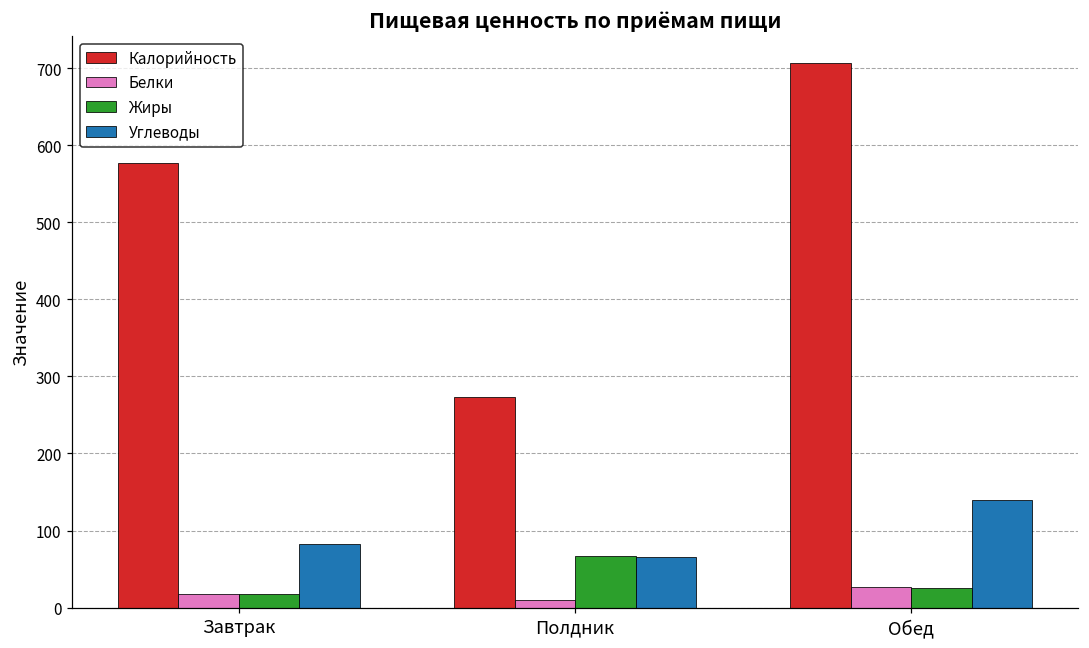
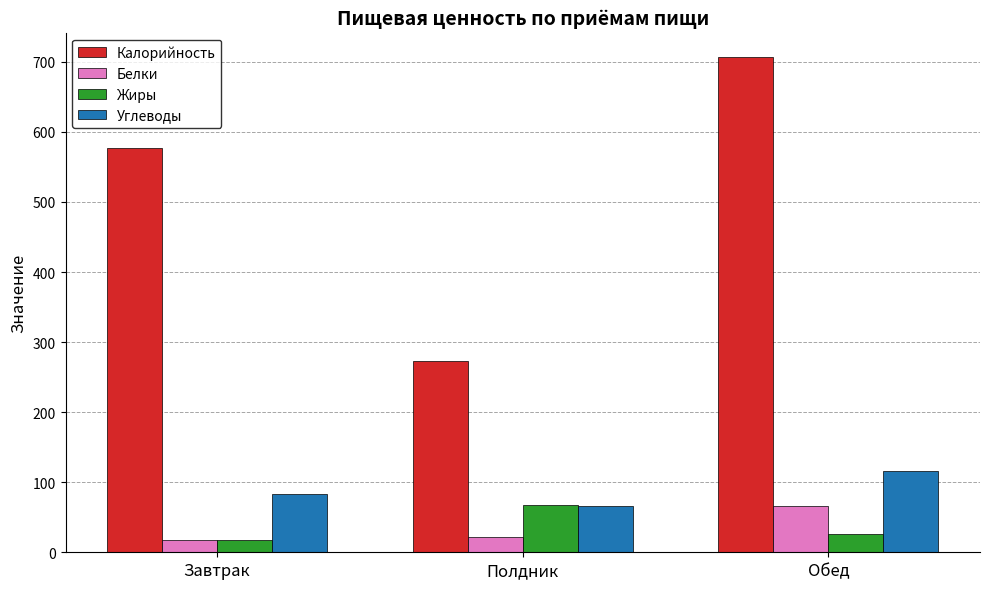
  {
    "Калорийность": {
      "Завтрак": 580,
      "Полдник": 270,
      "Обед": 710
    },
    "Белки": {
      "Завтрак": 20,
-     "Полдник": 10,
-     "Обед": 30
+     "Полдник": 20,
+     "Обед": 70
    },
    "Жиры": {
      "Завтрак": 20,
      "Полдник": 70,
      "Обед": 30
    },
    "Углеводы": {
      "Завтрак": 80,
      "Полдник": 70,
-     "Обед": 140
+     "Обед": 120
    }
  }
